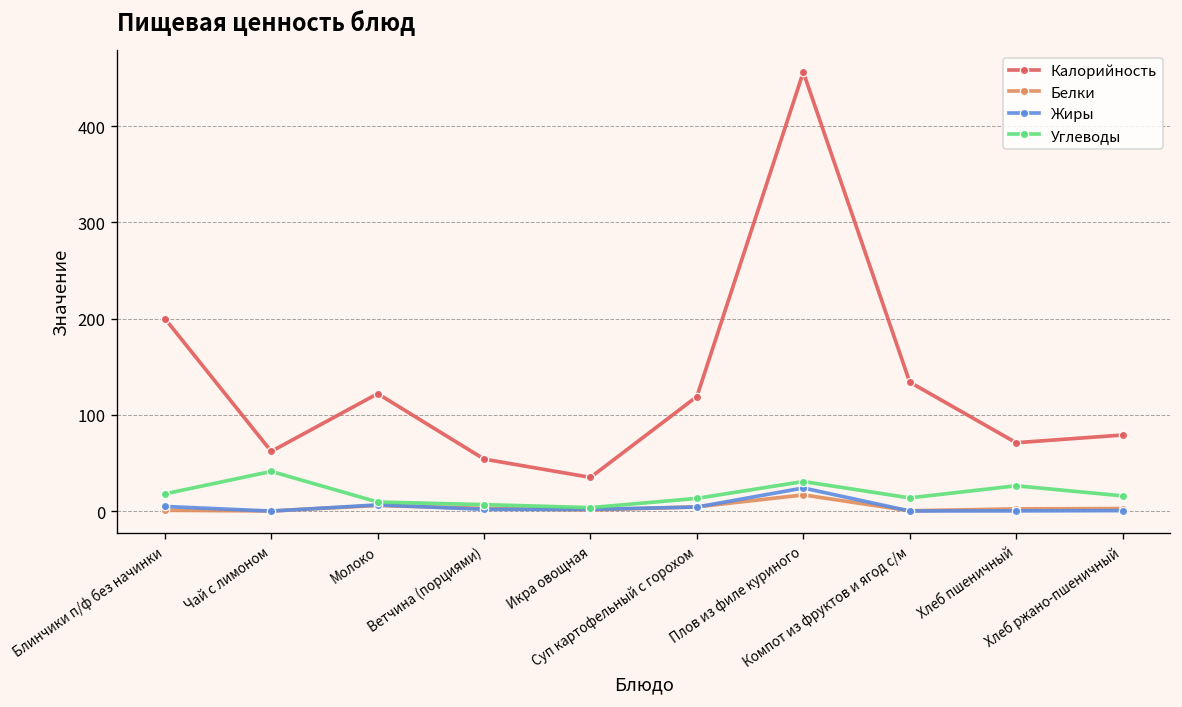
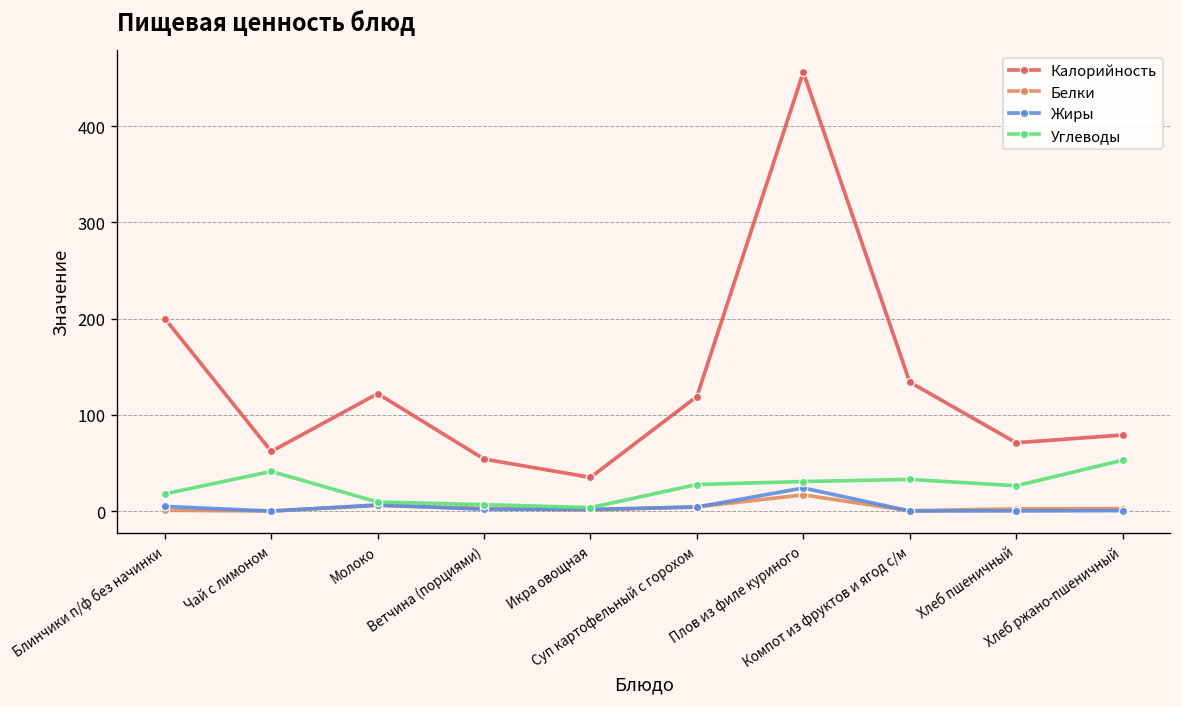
  {
    "Жиры": {
      "Блинчики п/ф без начинки": 0,
      "Плов из филе куриного": 20
    },
    "Углеводы": {
      "Блинчики п/ф без начинки": 20,
      "Чай с лимоном": 40,
      "Ветчина (порциями)": 10,
-     "Суп картофельный с горохом": 10,
+     "Суп картофельный с горохом": 30,
      "Плов из филе куриного": 30,
-     "Компот из фруктов и ягод с/м": 10,
+     "Компот из фруктов и ягод с/м": 30,
      "Хлеб пшеничный": 30,
-     "Хлеб ржано-пшеничный": 20
+     "Хлеб ржано-пшеничный": 50
    }
  }
